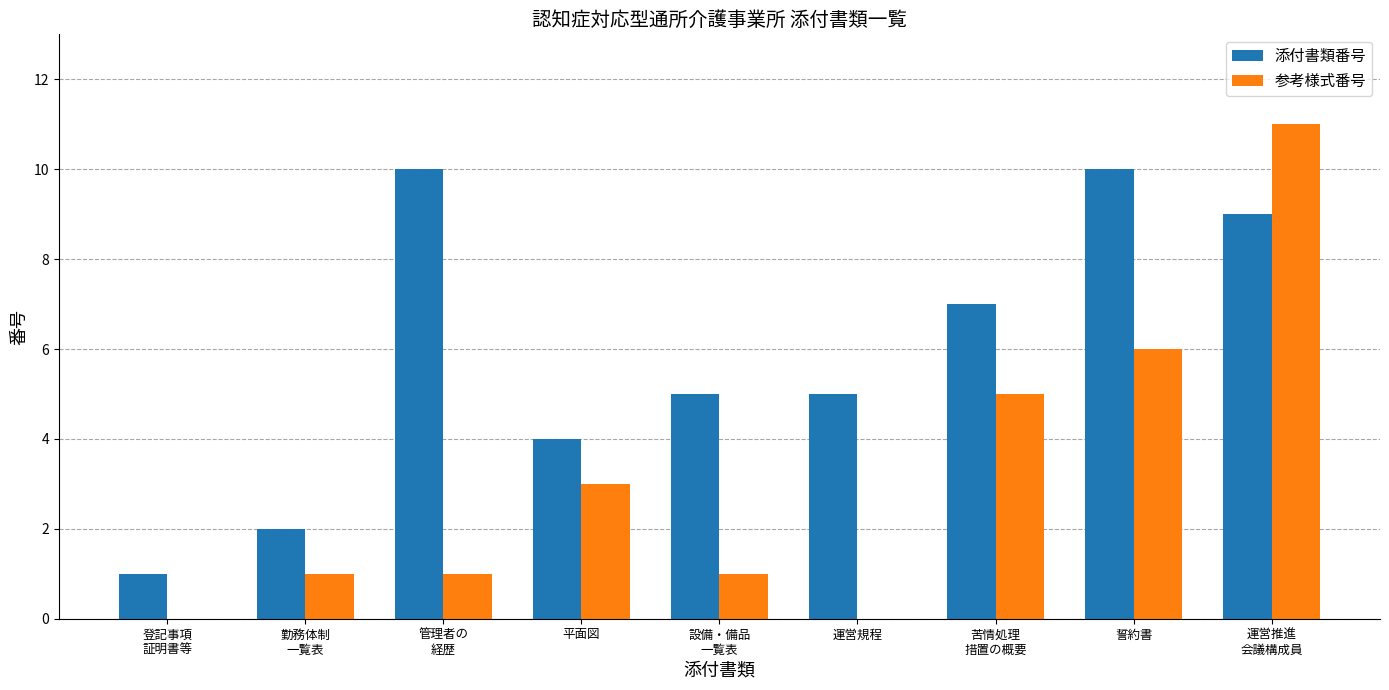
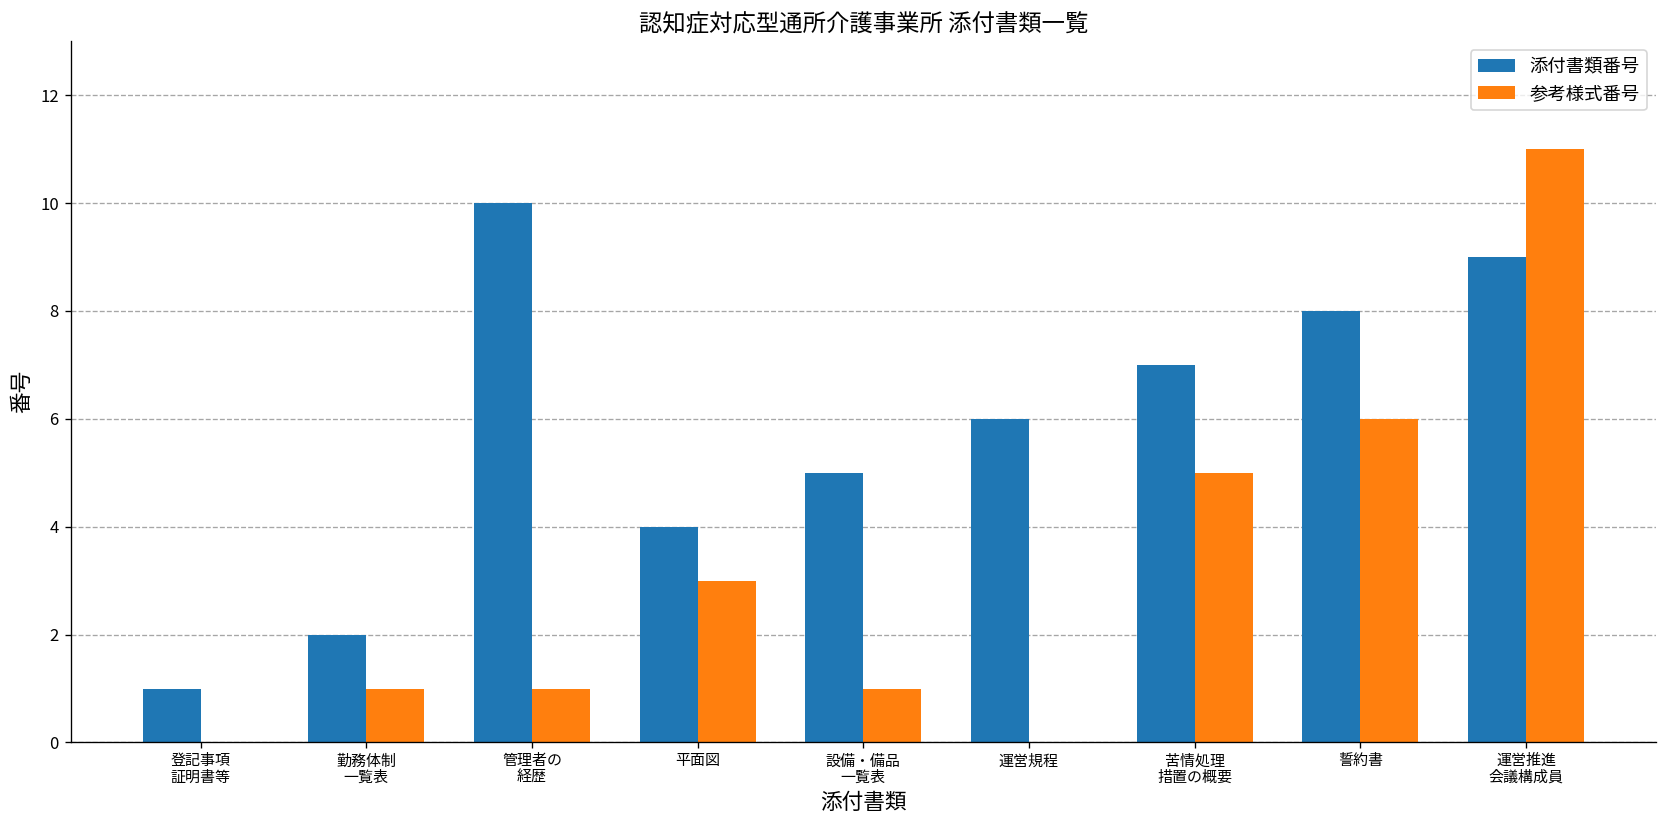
  {
    "添付書類番号": {
      "登記事項 証明書等": 1,
      "勤務体制 一覧表": 2,
      "管理者の 経歴": 10,
      "平面図": 4,
      "設備・備品 一覧表": 5,
-     "運営規程": 5,
+     "運営規程": 6,
      "苦情処理 措置の概要": 7,
-     "誓約書": 10,
+     "誓約書": 8,
      "運営推進 会議構成員": 9
    },
    "参考様式番号": {
      "登記事項 証明書等": 0,
      "勤務体制 一覧表": 1,
      "管理者の 経歴": 1,
      "平面図": 3,
      "設備・備品 一覧表": 1,
      "運営規程": 0,
      "苦情処理 措置の概要": 5,
      "誓約書": 6,
      "運営推進 会議構成員": 11
    }
  }
